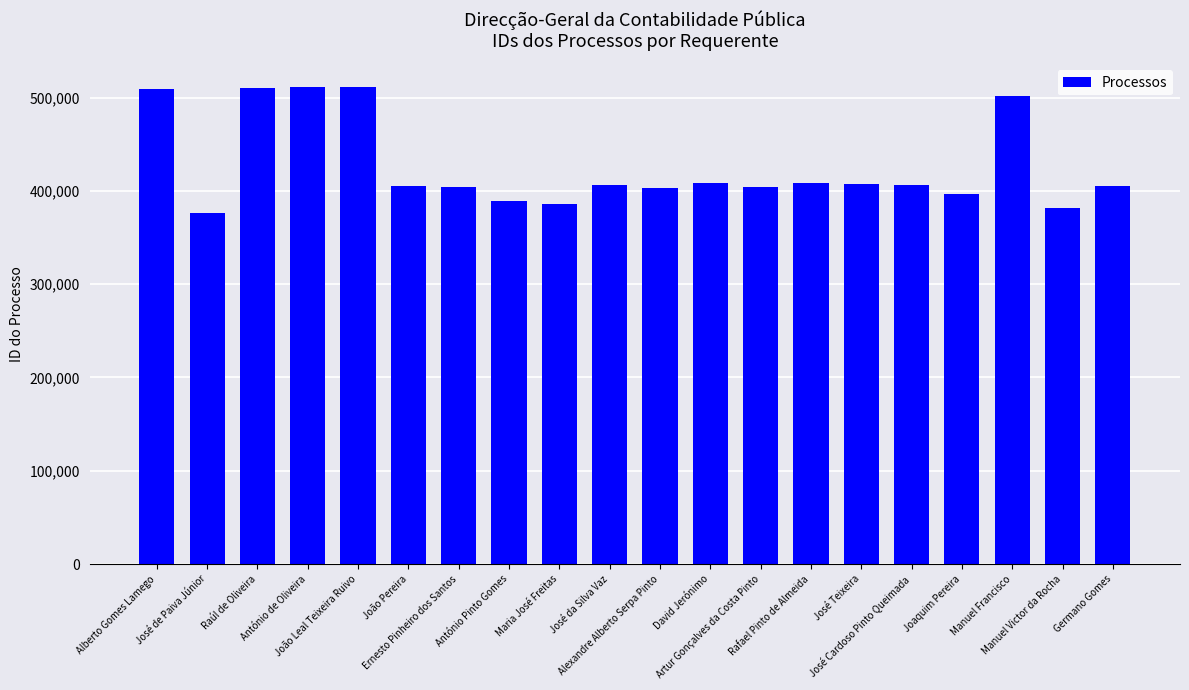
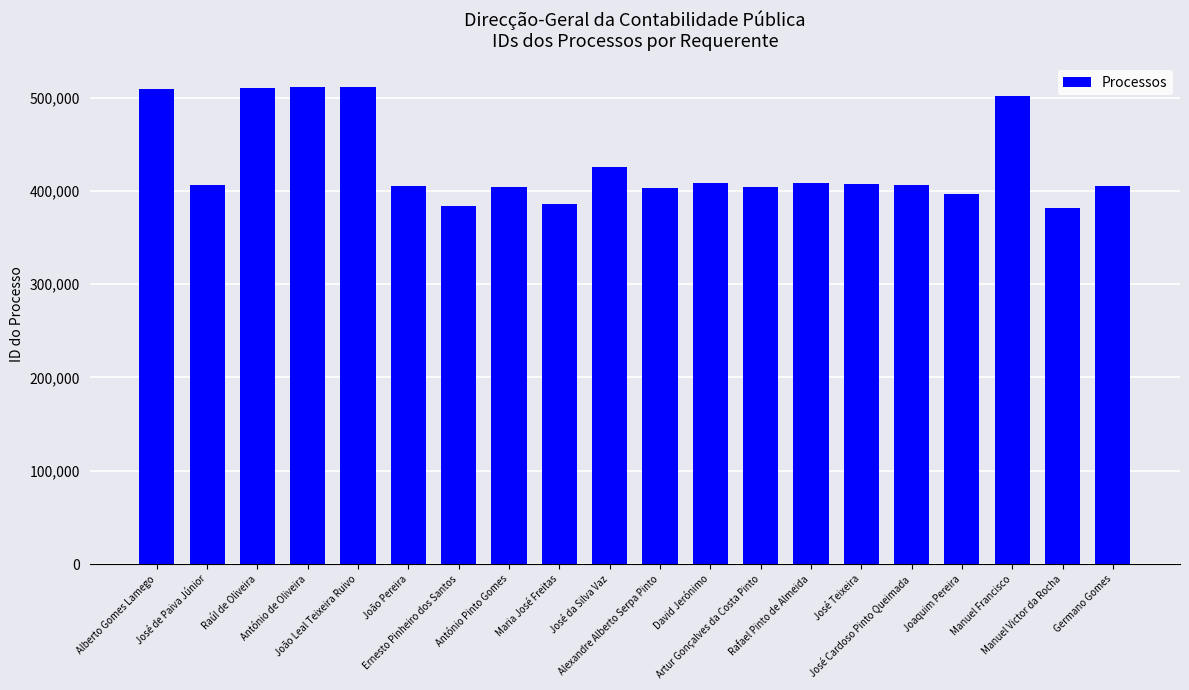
  {
    "Alberto Gomes Lamego": "510,000",
-   "José de Paiva Júnior": "380,000",
+   "José de Paiva Júnior": "410,000",
    "Raúl de Oliveira": "510,000",
    "António de Oliveira": "510,000",
    "João Leal Teixeira Ruivo": "510,000",
    "João Pereira": "410,000",
-   "Ernesto Pinheiro dos Santos": "400,000",
-   "António Pinto Gomes": "390,000",
+   "Ernesto Pinheiro dos Santos": "380,000",
+   "António Pinto Gomes": "400,000",
    "Maria José Freitas": "390,000",
-   "José da Silva Vaz": "410,000",
+   "José da Silva Vaz": "430,000",
    "Alexandre Alberto Serpa Pinto": "400,000",
    "David Jerónimo": "410,000",
    "Artur Gonçalves da Costa Pinto": "400,000",
    "Rafael Pinto de Almeida": "410,000",
    "José Teixeira": "410,000",
    "José Cardoso Pinto Queimada": "410,000",
    "Joaquim Pereira": "400,000",
    "Manuel Francisco": "500,000",
    "Manuel Victor da Rocha": "380,000",
    "Germano Gomes": "400,000"
  }
